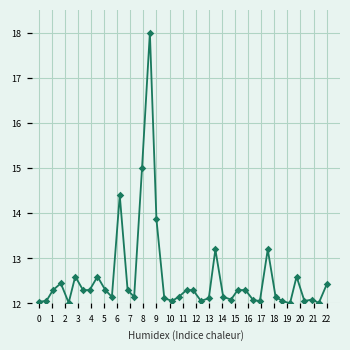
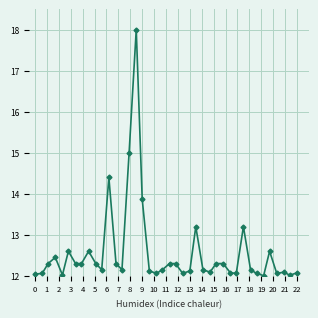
  {
    "0": 12.0,
    "9": 13.9,
    "13": 12.1,
-   "22": 12.4
+   "22": 12.1
  }
